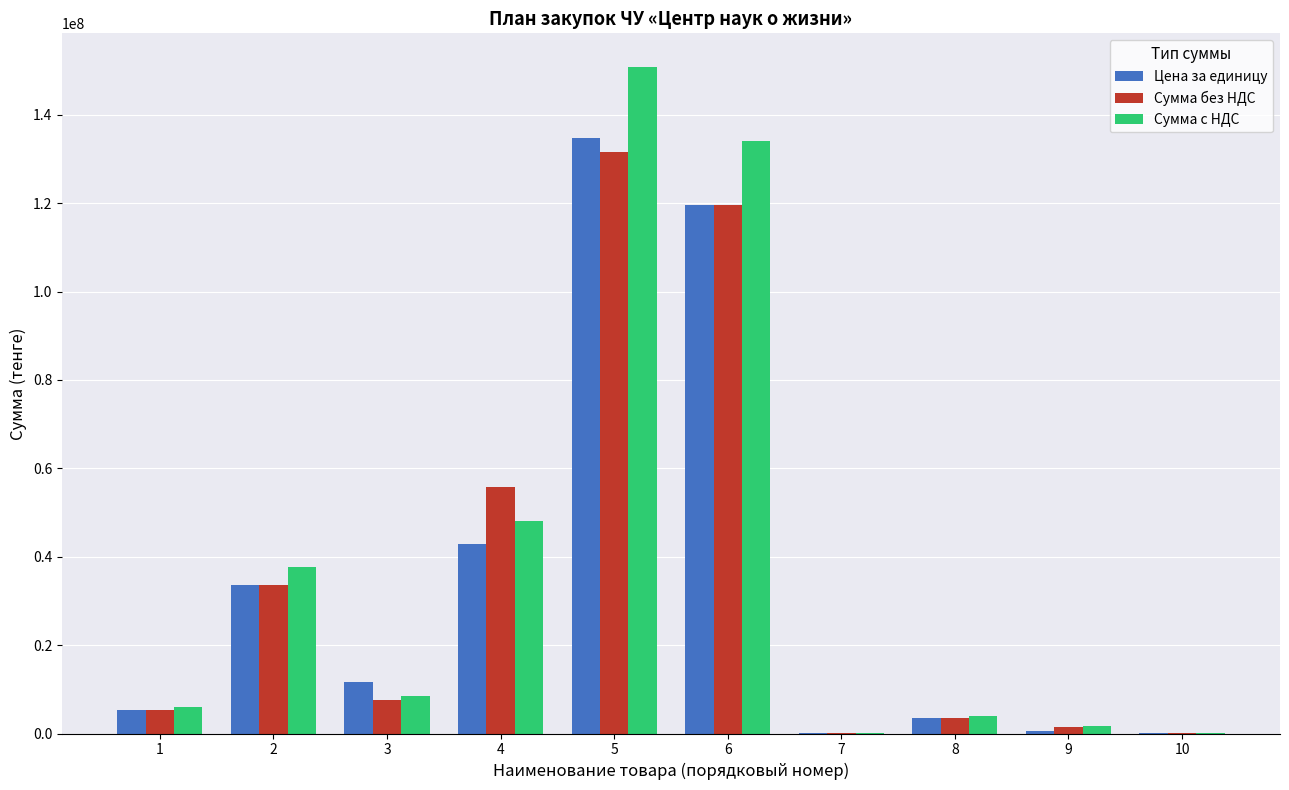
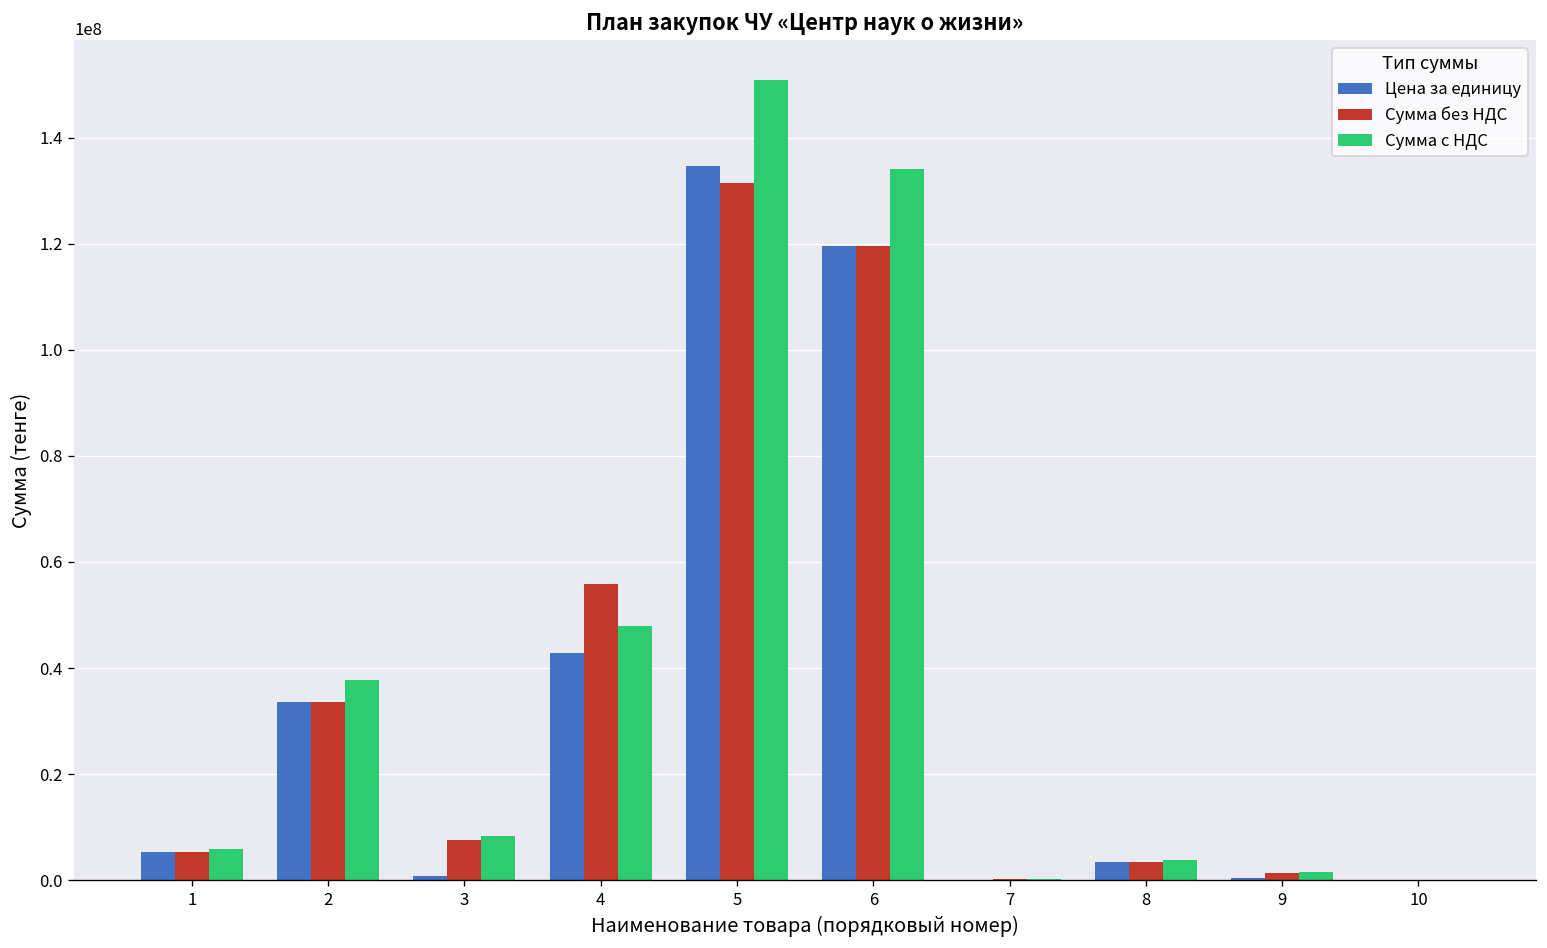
  {
    "Цена за единицу": {
      "1": 5000000,
      "2": 34000000,
-     "3": 12000000,
+     "3": 1000000,
      "4": 43000000,
      "5": 135000000,
      "6": 120000000,
      "8": 3000000
    },
    "Сумма без НДС": {
      "1": 5000000,
      "2": 34000000,
      "3": 7000000,
      "4": 56000000,
      "5": 131000000,
      "6": 120000000,
      "8": 3000000,
      "9": 1000000
    },
    "Сумма с НДС": {
      "1": 6000000,
      "2": 38000000,
      "3": 8000000,
      "4": 48000000,
      "5": 151000000,
      "6": 134000000,
      "8": 4000000,
      "9": 2000000
    }
  }
